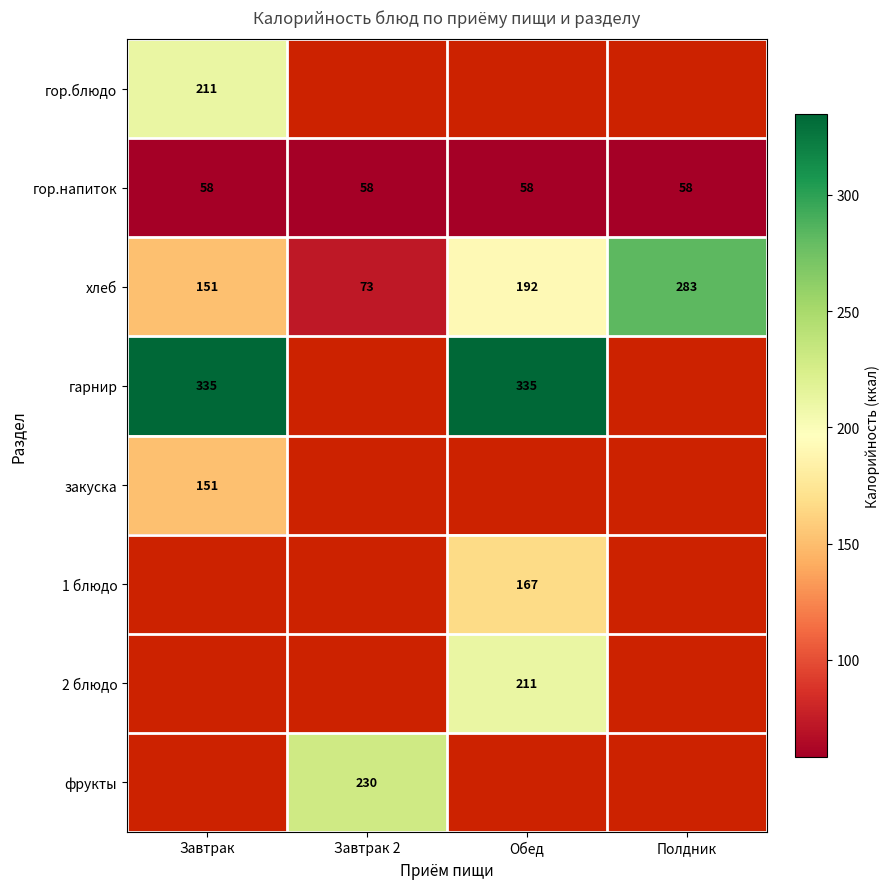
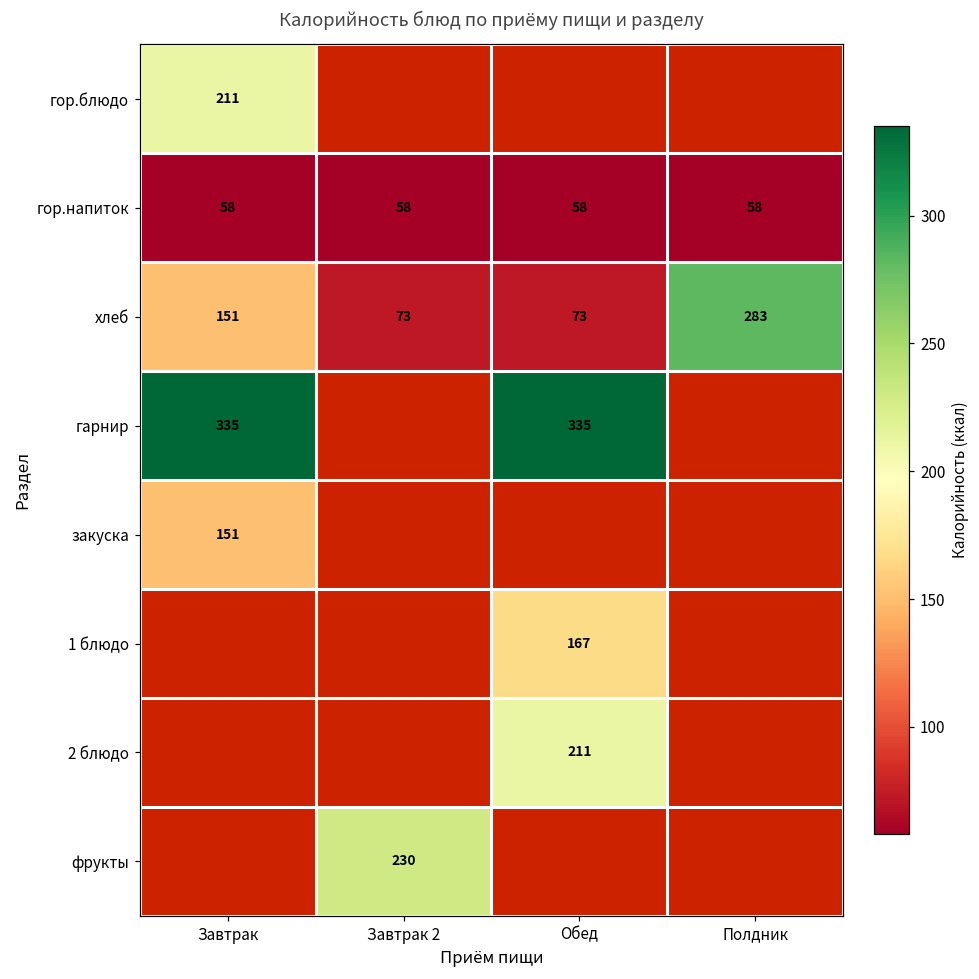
  {
    "гор.блюдо": {
      "Завтрак": 211
    },
    "гор.напиток": {
      "Завтрак": 58,
      "Завтрак 2": 58,
      "Обед": 58,
      "Полдник": 58
    },
    "хлеб": {
      "Завтрак": 151,
      "Завтрак 2": 73,
-     "Обед": 192,
+     "Обед": 73,
      "Полдник": 283
    },
    "гарнир": {
      "Завтрак": 335,
      "Обед": 335
    },
    "закуска": {
      "Завтрак": 151
    },
    "1 блюдо": {
      "Обед": 167
    },
    "2 блюдо": {
      "Обед": 211
    },
    "фрукты": {
      "Завтрак 2": 230
    }
  }
